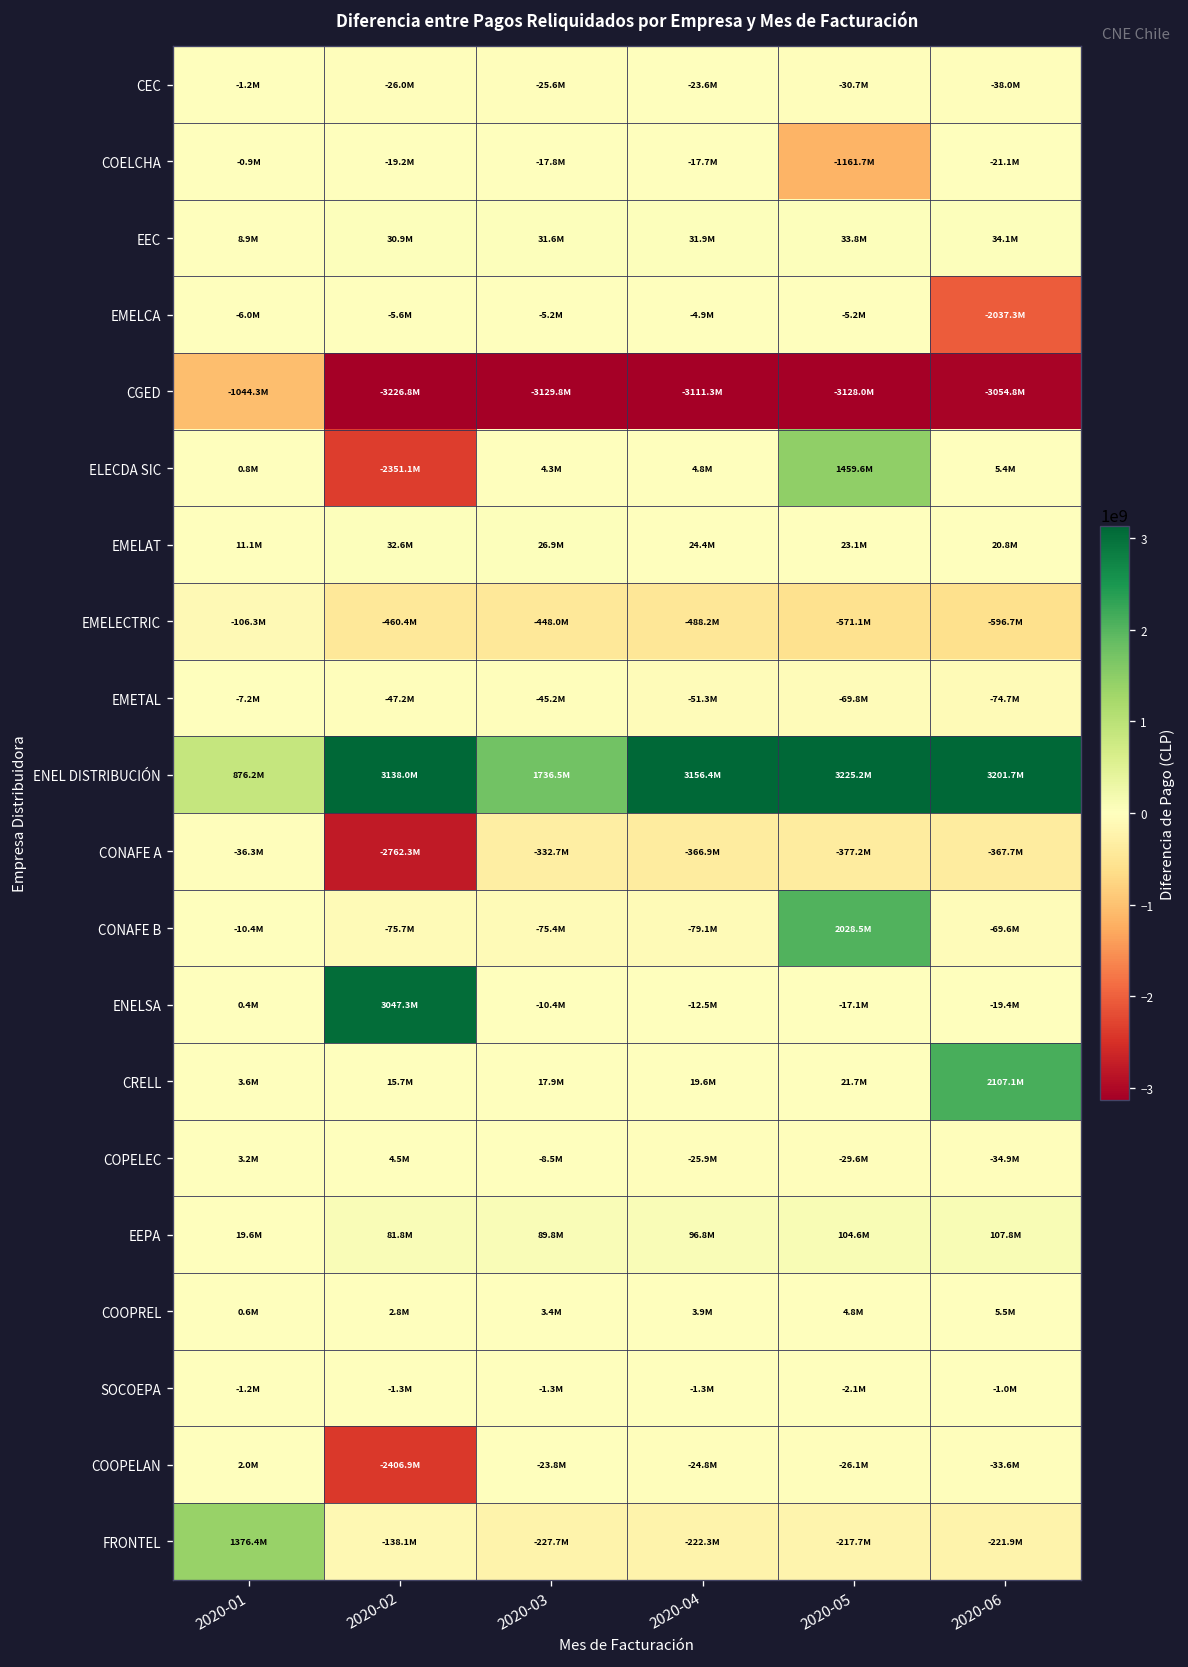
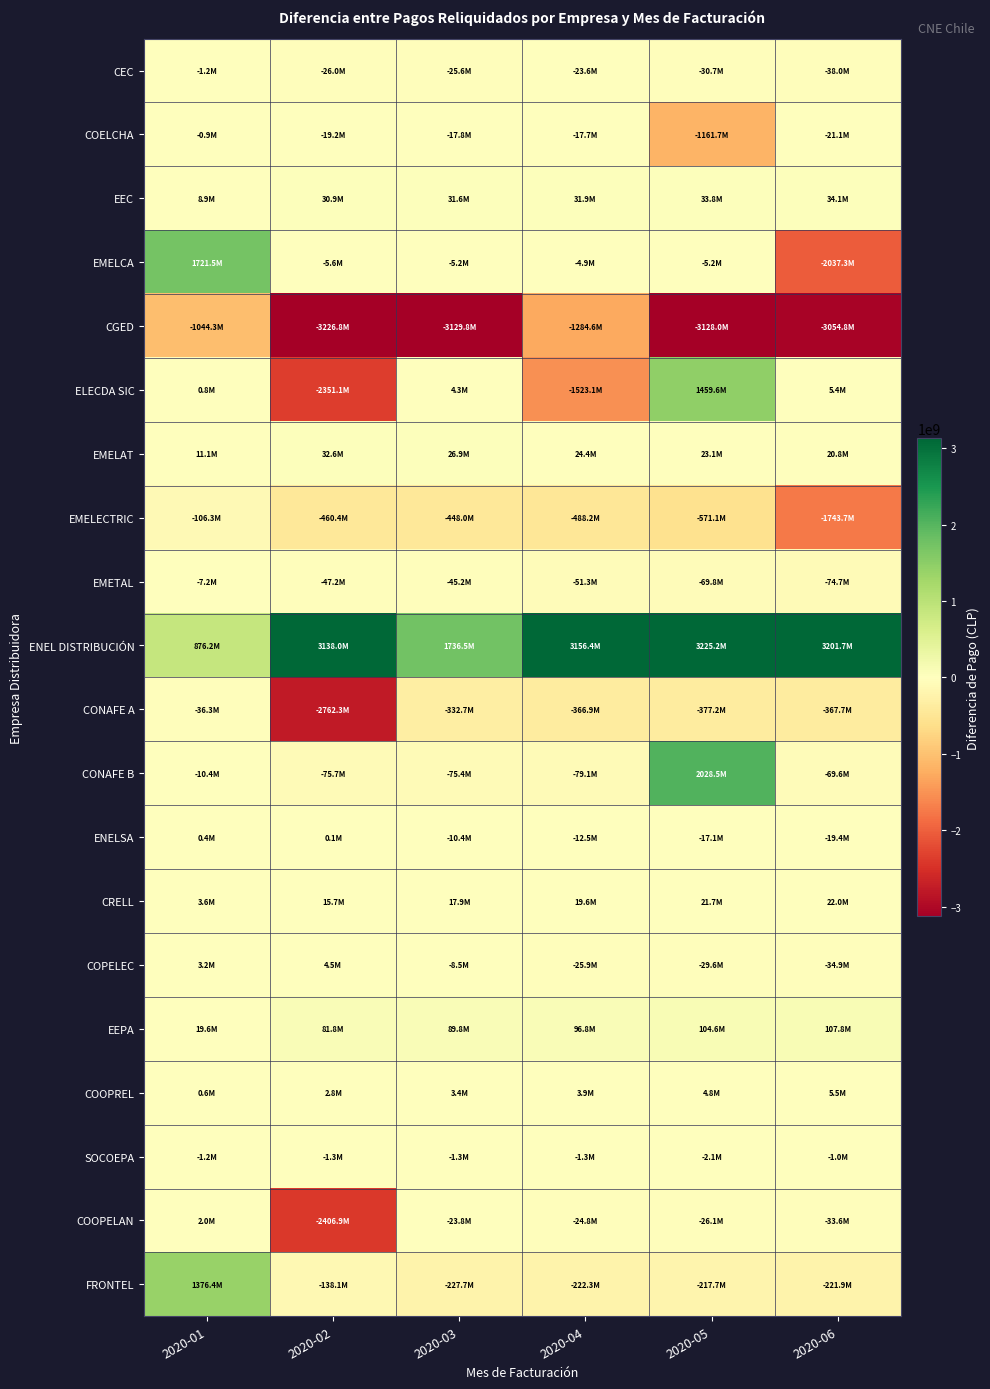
  {
    "CEC": {
      "2020-01": "-1.2M",
      "2020-02": "-26.0M",
      "2020-03": "-25.6M",
      "2020-04": "-23.6M",
      "2020-05": "-30.7M",
      "2020-06": "-38.0M"
    },
    "COELCHA": {
      "2020-01": "-0.9M",
      "2020-02": "-19.2M",
      "2020-03": "-17.8M",
      "2020-04": "-17.7M",
      "2020-05": "-1161.7M",
      "2020-06": "-21.1M"
    },
    "EEC": {
      "2020-01": "8.9M",
      "2020-02": "30.9M",
      "2020-03": "31.6M",
      "2020-04": "31.9M",
      "2020-05": "33.8M",
      "2020-06": "34.1M"
    },
    "EMELCA": {
-     "2020-01": "-6.0M",
+     "2020-01": "1721.5M",
      "2020-02": "-5.6M",
      "2020-03": "-5.2M",
      "2020-04": "-4.9M",
      "2020-05": "-5.2M",
      "2020-06": "-2037.3M"
    },
    "CGED": {
      "2020-01": "-1044.3M",
      "2020-02": "-3226.8M",
      "2020-03": "-3129.8M",
-     "2020-04": "-3111.3M",
+     "2020-04": "-1284.6M",
      "2020-05": "-3128.0M",
      "2020-06": "-3054.8M"
    },
    "ELECDA SIC": {
      "2020-01": "0.8M",
      "2020-02": "-2351.1M",
      "2020-03": "4.3M",
-     "2020-04": "4.8M",
+     "2020-04": "-1523.1M",
      "2020-05": "1459.6M",
      "2020-06": "5.4M"
    },
    "EMELAT": {
      "2020-01": "11.1M",
      "2020-02": "32.6M",
      "2020-03": "26.9M",
      "2020-04": "24.4M",
      "2020-05": "23.1M",
      "2020-06": "20.8M"
    },
    "EMELECTRIC": {
      "2020-01": "-106.3M",
      "2020-02": "-460.4M",
      "2020-03": "-448.0M",
      "2020-04": "-488.2M",
      "2020-05": "-571.1M",
-     "2020-06": "-596.7M"
+     "2020-06": "-1743.7M"
    },
    "EMETAL": {
      "2020-01": "-7.2M",
      "2020-02": "-47.2M",
      "2020-03": "-45.2M",
      "2020-04": "-51.3M",
      "2020-05": "-69.8M",
      "2020-06": "-74.7M"
    },
    "ENEL DISTRIBUCIÓN": {
      "2020-01": "876.2M",
      "2020-02": "3138.0M",
      "2020-03": "1736.5M",
      "2020-04": "3156.4M",
      "2020-05": "3225.2M",
      "2020-06": "3201.7M"
    },
    "CONAFE A": {
      "2020-01": "-36.3M",
      "2020-02": "-2762.3M",
      "2020-03": "-332.7M",
      "2020-04": "-366.9M",
      "2020-05": "-377.2M",
      "2020-06": "-367.7M"
    },
    "CONAFE B": {
      "2020-01": "-10.4M",
      "2020-02": "-75.7M",
      "2020-03": "-75.4M",
      "2020-04": "-79.1M",
      "2020-05": "2028.5M",
      "2020-06": "-69.6M"
    },
    "ENELSA": {
      "2020-01": "0.4M",
-     "2020-02": "3047.3M",
+     "2020-02": "0.1M",
      "2020-03": "-10.4M",
      "2020-04": "-12.5M",
      "2020-05": "-17.1M",
      "2020-06": "-19.4M"
    },
    "CRELL": {
      "2020-01": "3.6M",
      "2020-02": "15.7M",
      "2020-03": "17.9M",
      "2020-04": "19.6M",
      "2020-05": "21.7M",
-     "2020-06": "2107.1M"
+     "2020-06": "22.0M"
    },
    "COPELEC": {
      "2020-01": "3.2M",
      "2020-02": "4.5M",
      "2020-03": "-8.5M",
      "2020-04": "-25.9M",
      "2020-05": "-29.6M",
      "2020-06": "-34.9M"
    },
    "EEPA": {
      "2020-01": "19.6M",
      "2020-02": "81.8M",
      "2020-03": "89.8M",
      "2020-04": "96.8M",
      "2020-05": "104.6M",
      "2020-06": "107.8M"
    },
    "COOPREL": {
      "2020-01": "0.6M",
      "2020-02": "2.8M",
      "2020-03": "3.4M",
      "2020-04": "3.9M",
      "2020-05": "4.8M",
      "2020-06": "5.5M"
    },
    "SOCOEPA": {
      "2020-01": "-1.2M",
      "2020-02": "-1.3M",
      "2020-03": "-1.3M",
      "2020-04": "-1.3M",
      "2020-05": "-2.1M",
      "2020-06": "-1.0M"
    },
    "COOPELAN": {
      "2020-01": "2.0M",
      "2020-02": "-2406.9M",
      "2020-03": "-23.8M",
      "2020-04": "-24.8M",
      "2020-05": "-26.1M",
      "2020-06": "-33.6M"
    },
    "FRONTEL": {
      "2020-01": "1376.4M",
      "2020-02": "-138.1M",
      "2020-03": "-227.7M",
      "2020-04": "-222.3M",
      "2020-05": "-217.7M",
      "2020-06": "-221.9M"
    }
  }
